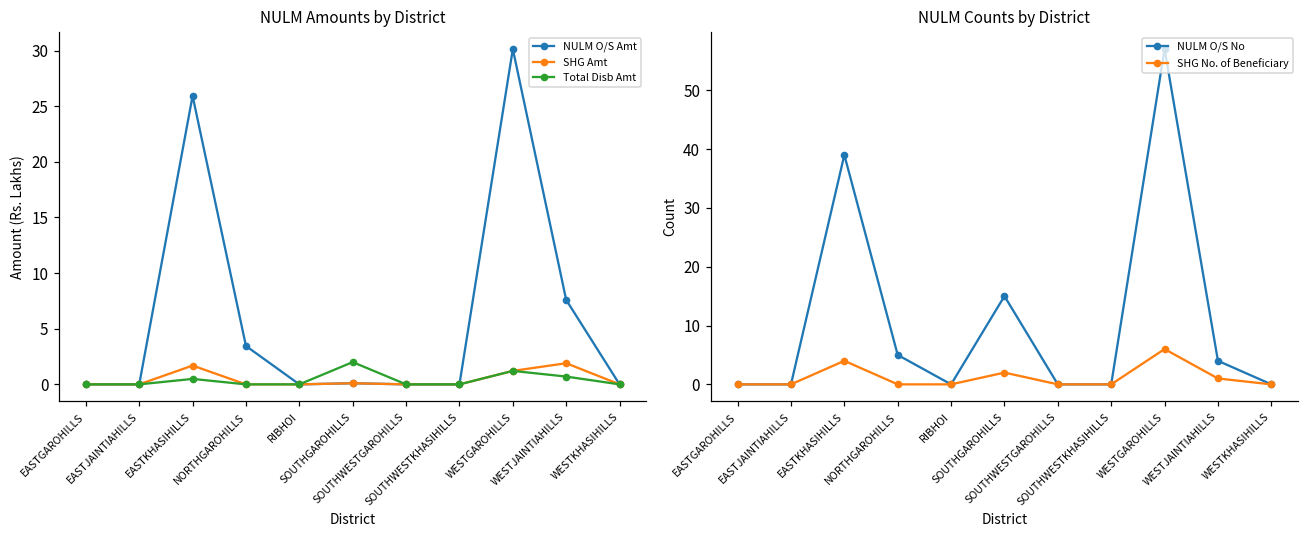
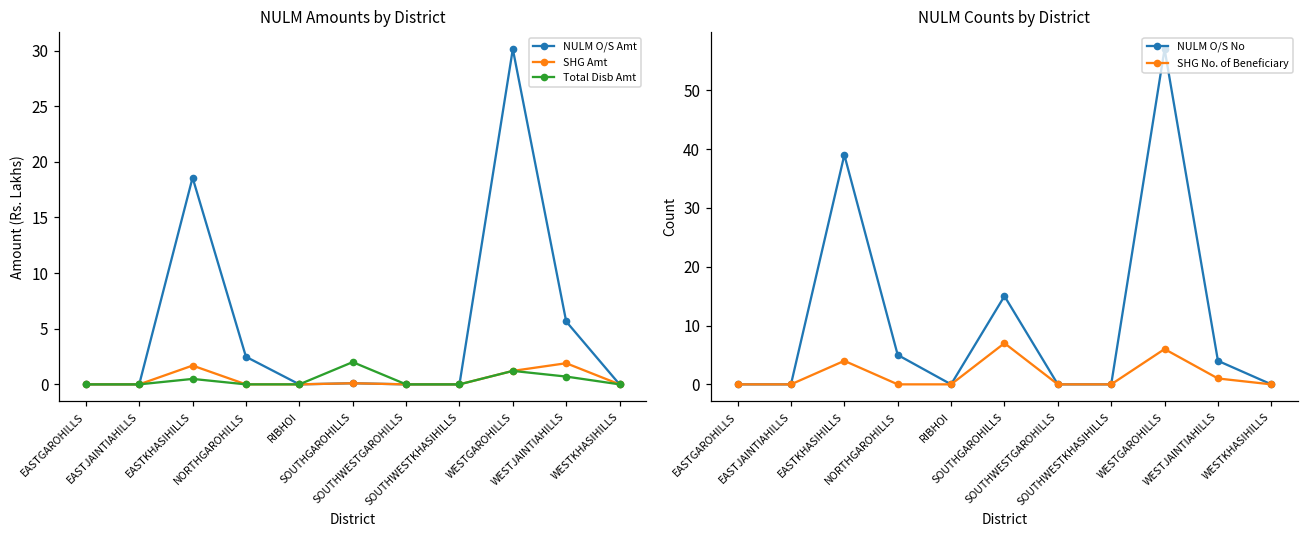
  {
    "NULM Amounts by District": {
      "NULM O/S Amt": {
-       "EASTKHASIHILLS": 25.9,
-       "NORTHGAROHILLS": 3.5,
+       "EASTKHASIHILLS": 18.6,
+       "NORTHGAROHILLS": 2.5,
        "WESTGAROHILLS": 30.1,
-       "WESTJAINTIAHILLS": 7.6
+       "WESTJAINTIAHILLS": 5.7
      },
      "SHG Amt": {
        "EASTKHASIHILLS": 1.7,
        "WESTJAINTIAHILLS": 1.9
      },
      "Total Disb Amt": {
        "EASTKHASIHILLS": 0.5,
        "SOUTHGAROHILLS": 2.0,
        "WESTJAINTIAHILLS": 0.7
      }
    },
    "NULM Counts by District": {
      "NULM O/S No": {
        "EASTKHASIHILLS": 39,
        "NORTHGAROHILLS": 5,
        "SOUTHGAROHILLS": 15,
        "WESTJAINTIAHILLS": 4
      },
      "SHG No. of Beneficiary": {
        "EASTKHASIHILLS": 4,
        "NORTHGAROHILLS": 0,
-       "SOUTHGAROHILLS": 2,
+       "SOUTHGAROHILLS": 7,
        "WESTGAROHILLS": 6,
        "WESTJAINTIAHILLS": 1
      }
    }
  }
